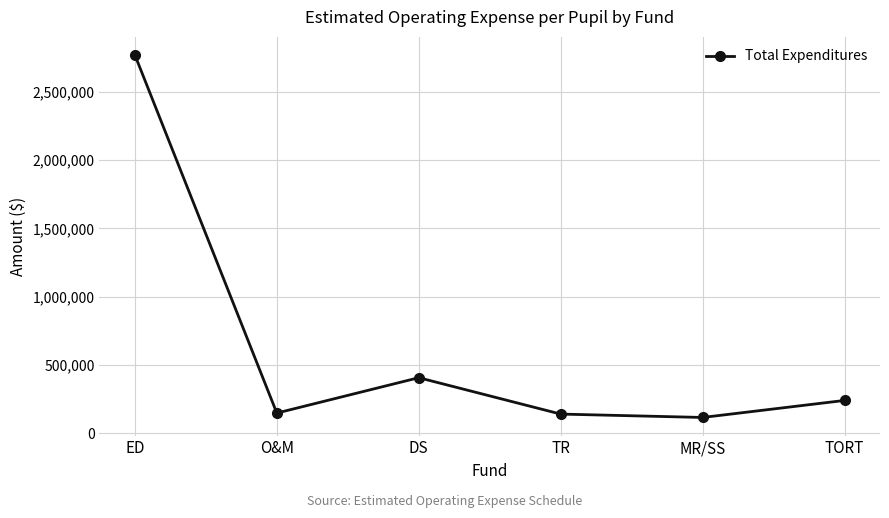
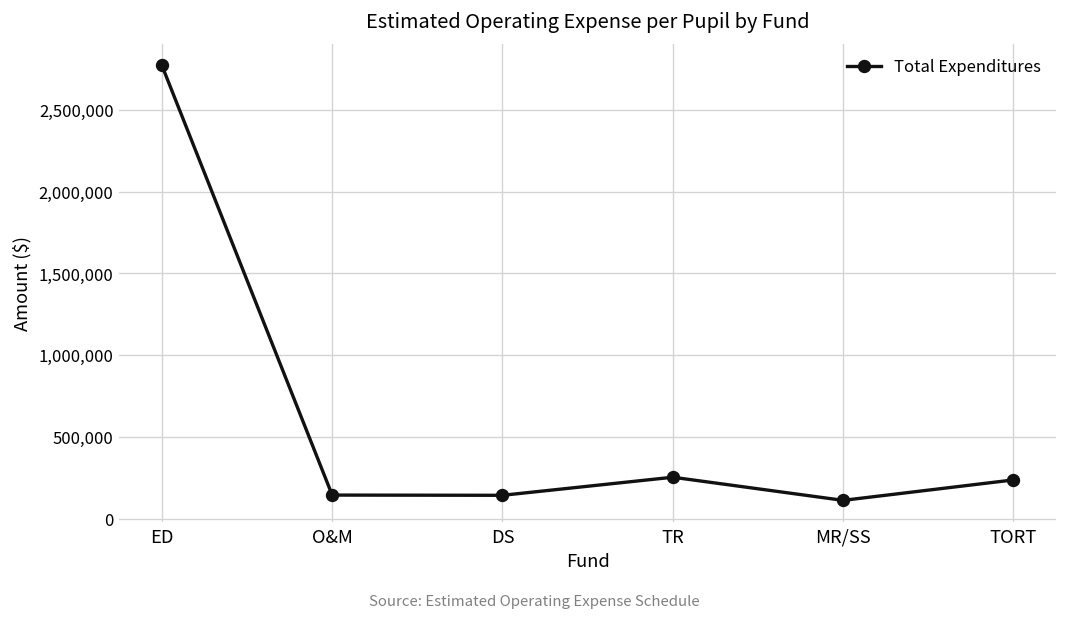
  {
    "ED": "2,770,000",
    "O&M": "150,000",
-   "DS": "410,000",
-   "TR": "140,000",
+   "DS": "140,000",
+   "TR": "260,000",
    "MR/SS": "110,000",
    "TORT": "240,000"
  }
